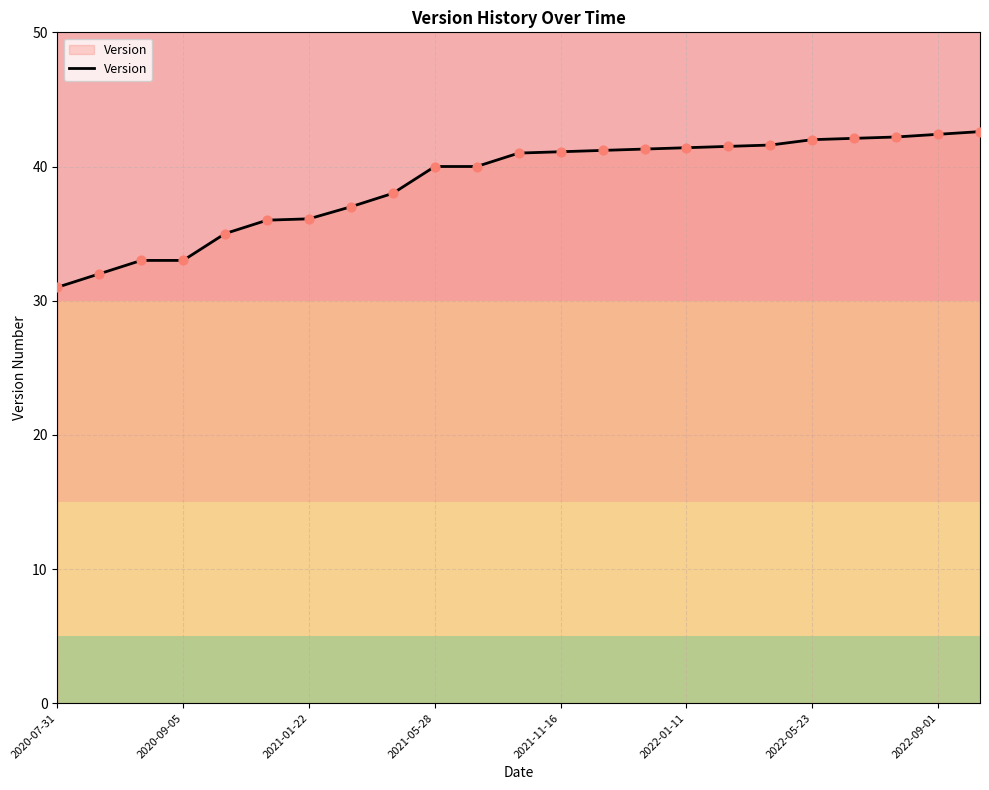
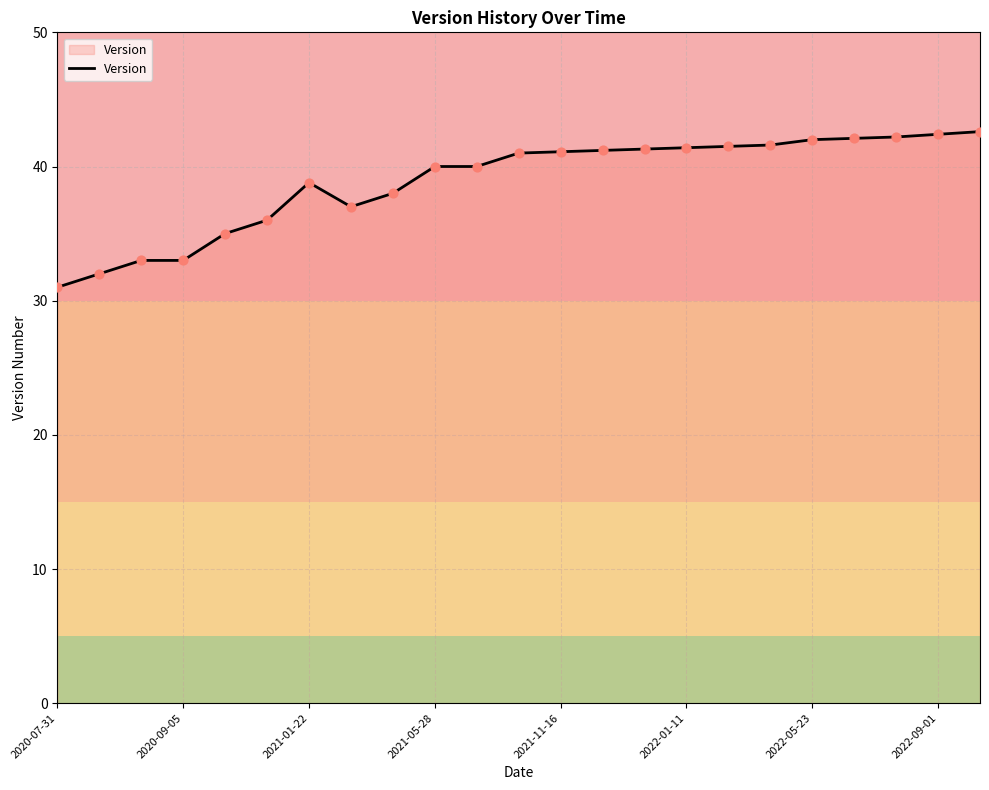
  {
    "2020-07-31": 31.0,
    "2020-09-05": 33.0,
-   "2021-01-22": 36.1,
+   "2021-01-22": 38.8,
    "2021-05-28": 40.0,
    "2021-11-16": 41.1,
    "2022-01-11": 41.4,
    "2022-05-23": 42.0,
    "2022-09-01": 42.4
  }
